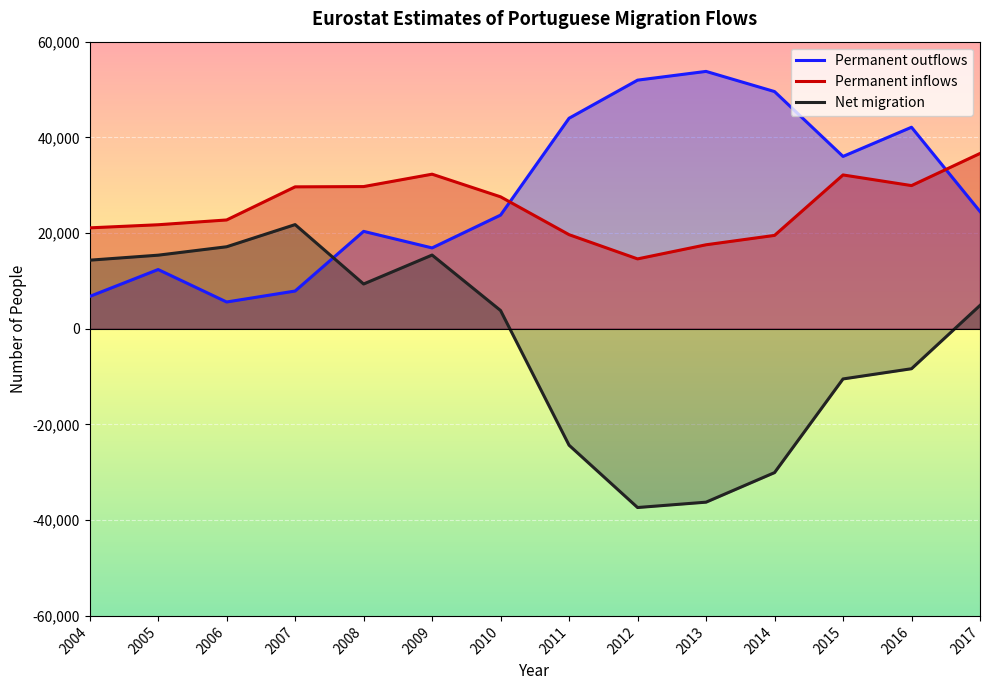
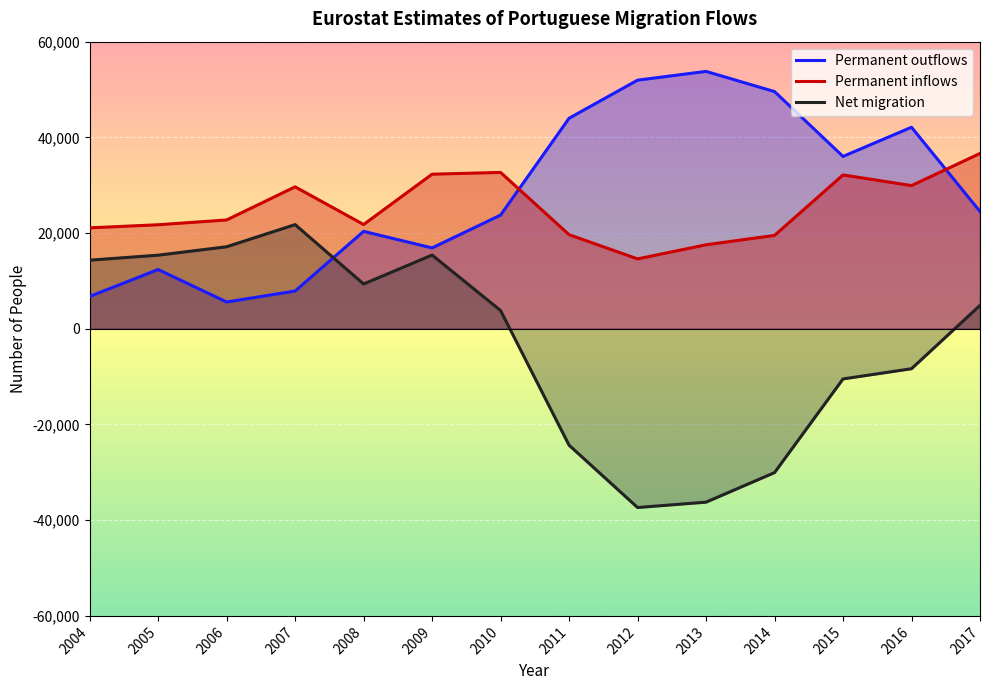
  {
    "Permanent outflows": {
      "2004": "7,000",
      "2005": "12,000",
      "2006": "6,000",
      "2007": "8,000",
      "2008": "20,000",
      "2009": "17,000",
      "2010": "24,000",
      "2011": "44,000",
      "2012": "52,000",
      "2013": "54,000",
      "2014": "50,000",
      "2015": "36,000",
      "2016": "42,000",
      "2017": "25,000"
    },
    "Permanent inflows": {
      "2004": "21,000",
      "2005": "22,000",
      "2006": "23,000",
      "2007": "30,000",
-     "2008": "30,000",
+     "2008": "22,000",
      "2009": "32,000",
-     "2010": "28,000",
+     "2010": "33,000",
      "2011": "20,000",
      "2012": "15,000",
      "2013": "18,000",
      "2014": "20,000",
      "2015": "32,000",
      "2016": "30,000",
      "2017": "37,000"
    }
  }
